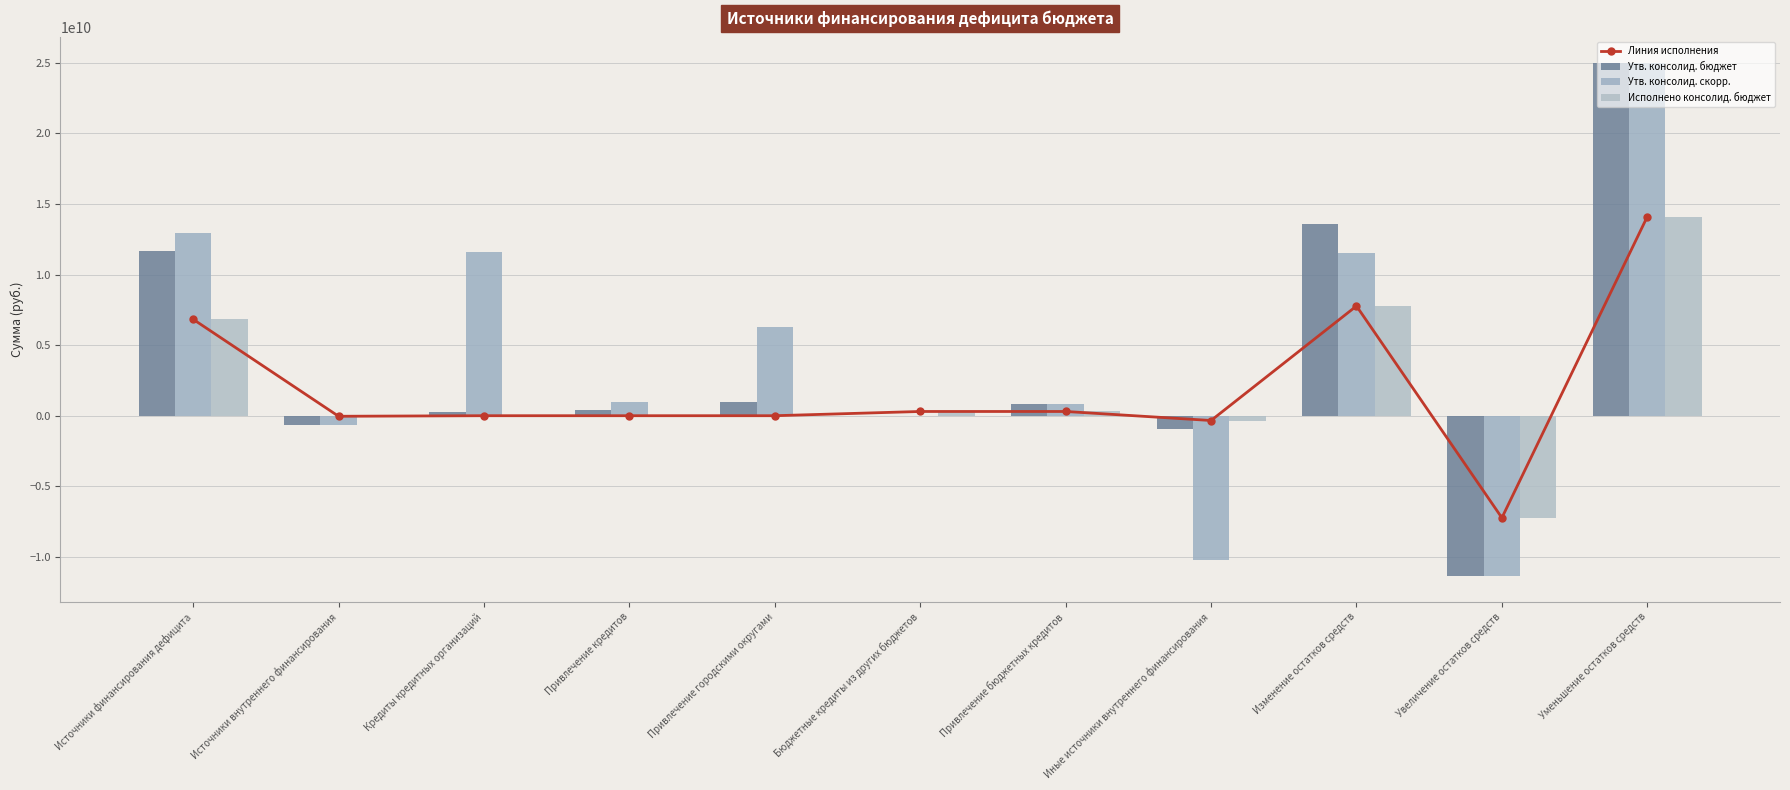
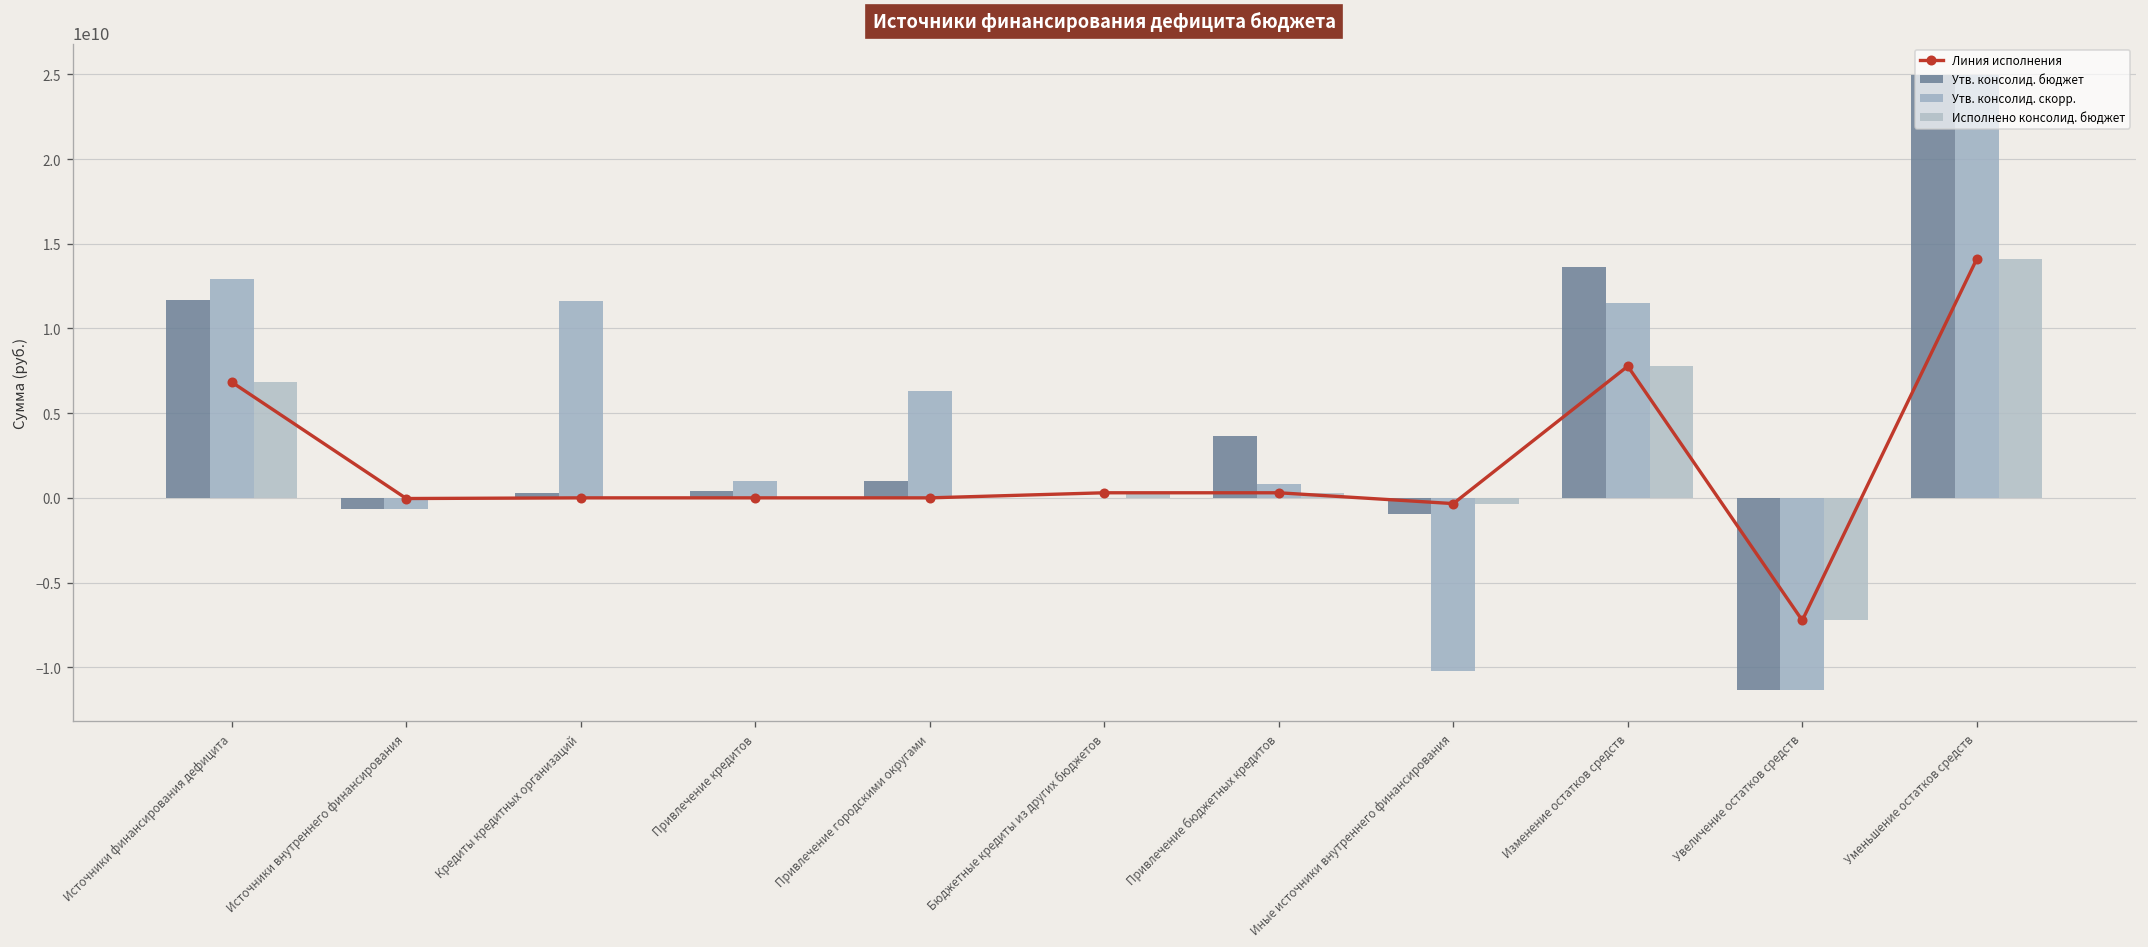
  {
    "Утв. консолид. бюджет": {
      "Источники финансирования дефицита": 11700000000,
      "Источники внутреннего финансирования": -700000000,
      "Кредиты кредитных организаций": 300000000,
      "Привлечение кредитов": 400000000,
      "Привлечение городскими округами": 1000000000,
      "Бюджетные кредиты из других бюджетов": 0,
-     "Привлечение бюджетных кредитов": 800000000,
+     "Привлечение бюджетных кредитов": 3600000000,
      "Иные источники внутреннего финансирования": -1000000000,
      "Изменение остатков средств": 13600000000,
      "Увеличение остатков средств": -11400000000
    },
    "Линия исполнения": {
      "Источники финансирования дефицита": 6800000000,
      "Источники внутреннего финансирования": 0,
      "Кредиты кредитных организаций": 0,
      "Привлечение кредитов": 0,
      "Привлечение городскими округами": 0,
      "Бюджетные кредиты из других бюджетов": 300000000,
      "Привлечение бюджетных кредитов": 300000000,
      "Иные источники внутреннего финансирования": -300000000,
      "Изменение остатков средств": 7800000000,
      "Увеличение остатков средств": -7200000000,
      "Уменьшение остатков средств": 14100000000
    }
  }
